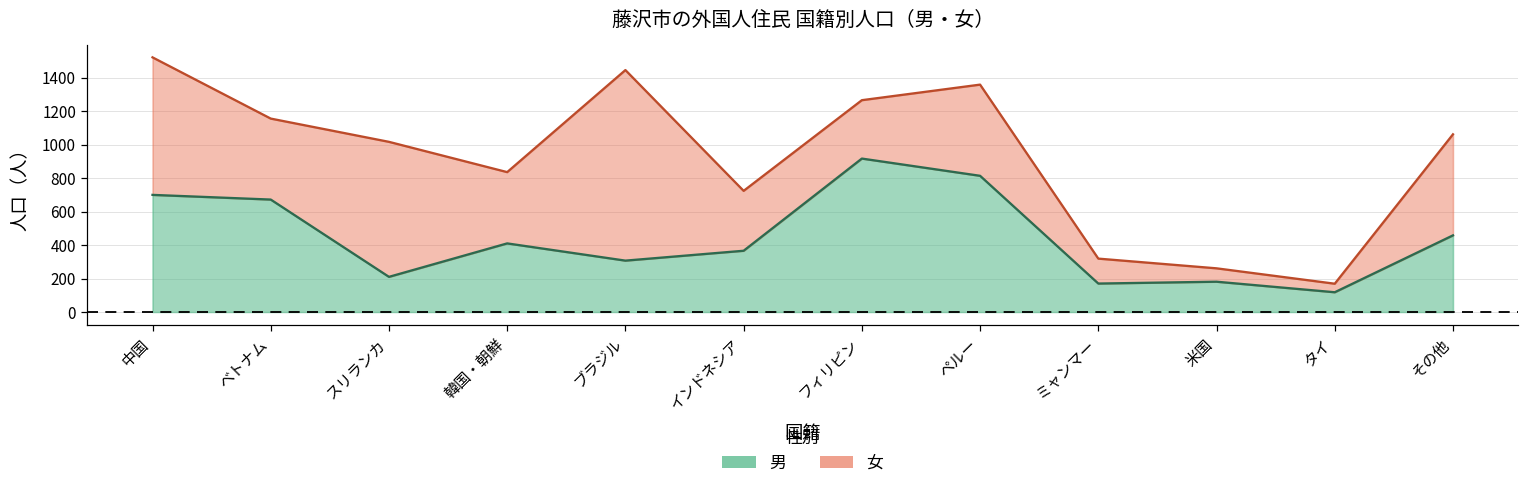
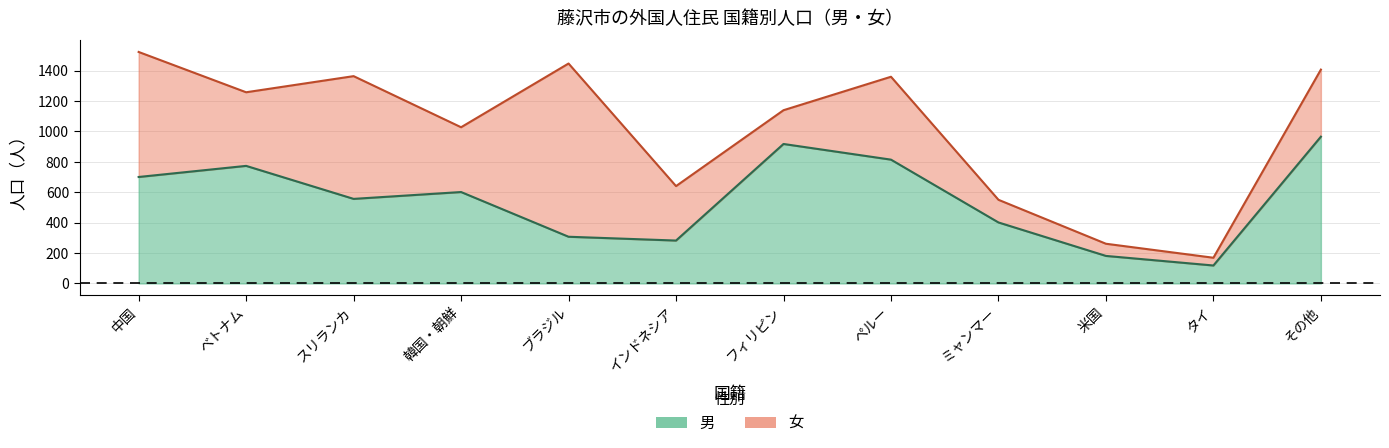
  {
    "男": {
      "中国": 700,
-     "ベトナム": 670,
-     "スリランカ": 210,
-     "韓国・朝鮮": 410,
+     "ベトナム": 770,
+     "スリランカ": 560,
+     "韓国・朝鮮": 600,
      "ブラジル": 310,
-     "インドネシア": 370,
+     "インドネシア": 280,
      "フィリピン": 920,
      "ペルー": 810,
-     "ミャンマー": 170,
+     "ミャンマー": 400,
      "米国": 180,
      "タイ": 120,
-     "その他": 460
+     "その他": 970
    },
    "女": {
      "中国": 820,
      "ベトナム": 480,
      "スリランカ": 810,
      "韓国・朝鮮": 430,
      "ブラジル": 1140,
      "インドネシア": 360,
-     "フィリピン": 350,
+     "フィリピン": 220,
      "ペルー": 550,
      "ミャンマー": 150,
      "米国": 80,
      "タイ": 50,
-     "その他": 600
+     "その他": 440
    }
  }
